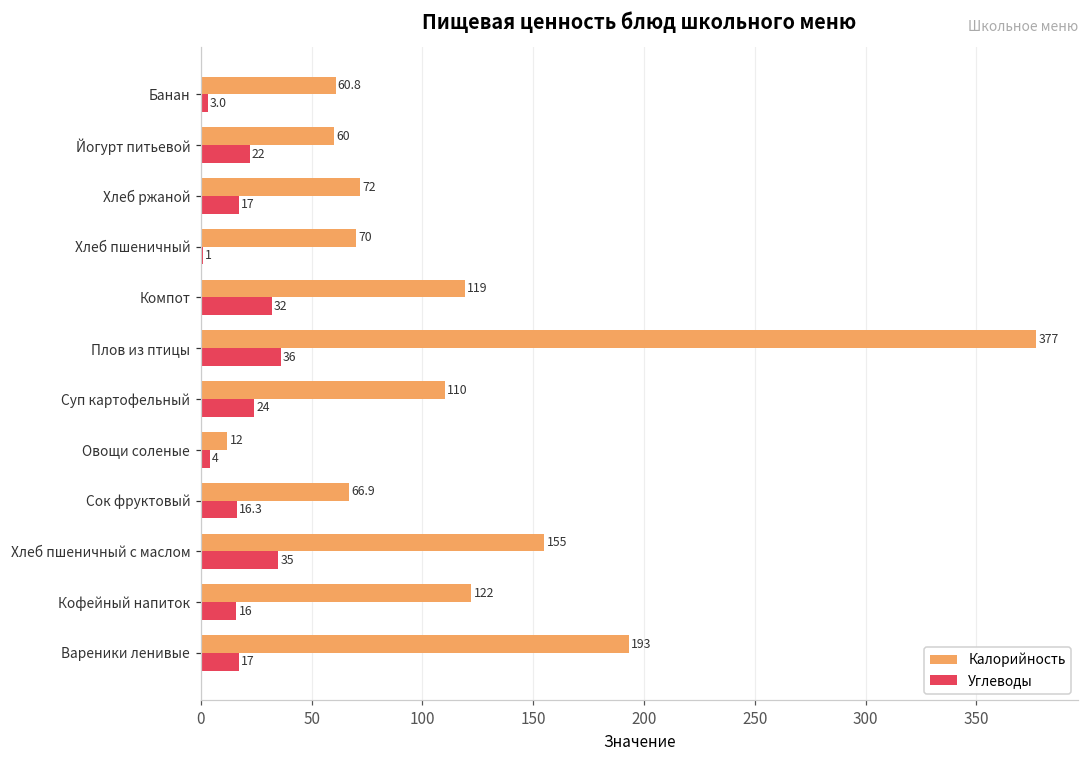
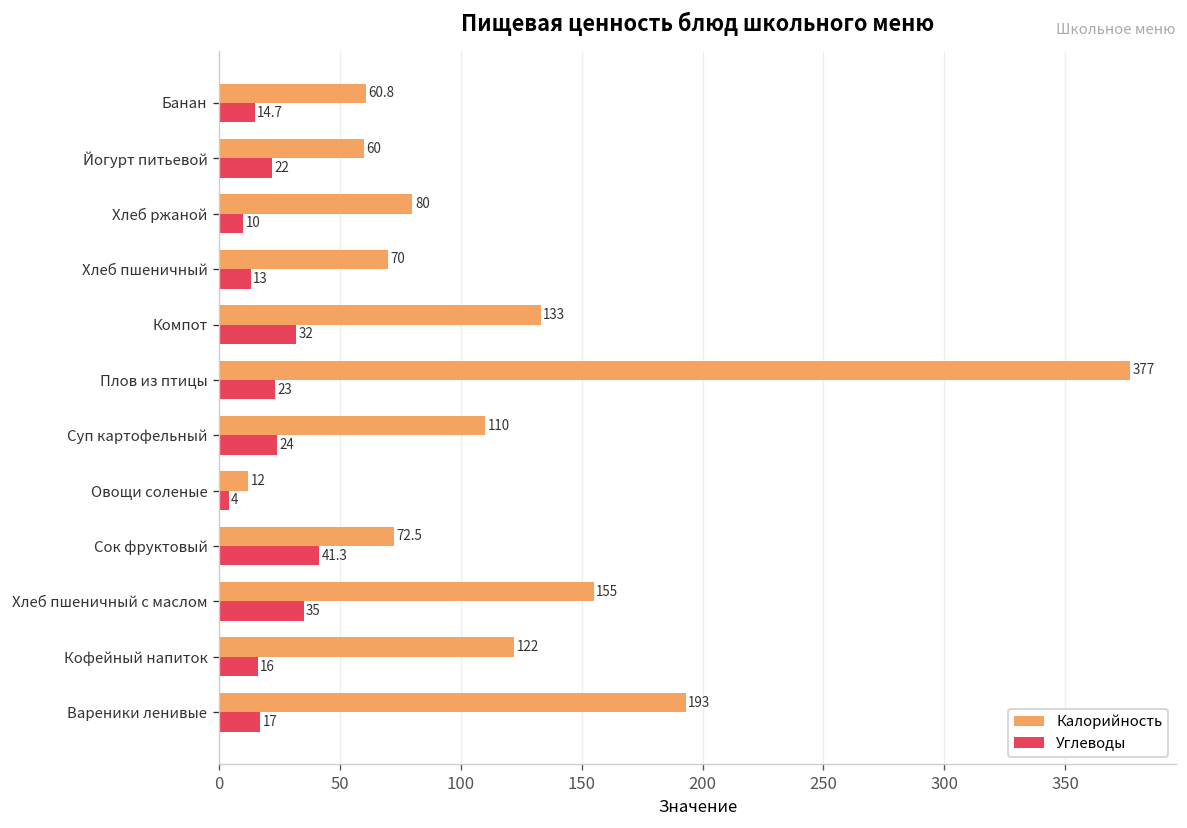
  {
    "Калорийность": {
      "Банан": 60.8,
      "Йогурт питьевой": 60,
-     "Хлеб ржаной": 72,
+     "Хлеб ржаной": 80,
      "Хлеб пшеничный": 70,
-     "Компот": 119,
+     "Компот": 133,
      "Плов из птицы": 377,
      "Суп картофельный": 110,
      "Овощи соленые": 12,
-     "Сок фруктовый": 66.9,
+     "Сок фруктовый": 72.5,
      "Хлеб пшеничный с маслом": 155,
      "Кофейный напиток": 122,
      "Вареники ленивые": 193
    },
    "Углеводы": {
-     "Банан": 3.0,
+     "Банан": 14.7,
      "Йогурт питьевой": 22,
-     "Хлеб ржаной": 17,
-     "Хлеб пшеничный": 1,
+     "Хлеб ржаной": 10,
+     "Хлеб пшеничный": 13,
      "Компот": 32,
-     "Плов из птицы": 36,
+     "Плов из птицы": 23,
      "Суп картофельный": 24,
      "Овощи соленые": 4,
-     "Сок фруктовый": 16.3,
+     "Сок фруктовый": 41.3,
      "Хлеб пшеничный с маслом": 35,
      "Кофейный напиток": 16,
      "Вареники ленивые": 17
    }
  }
